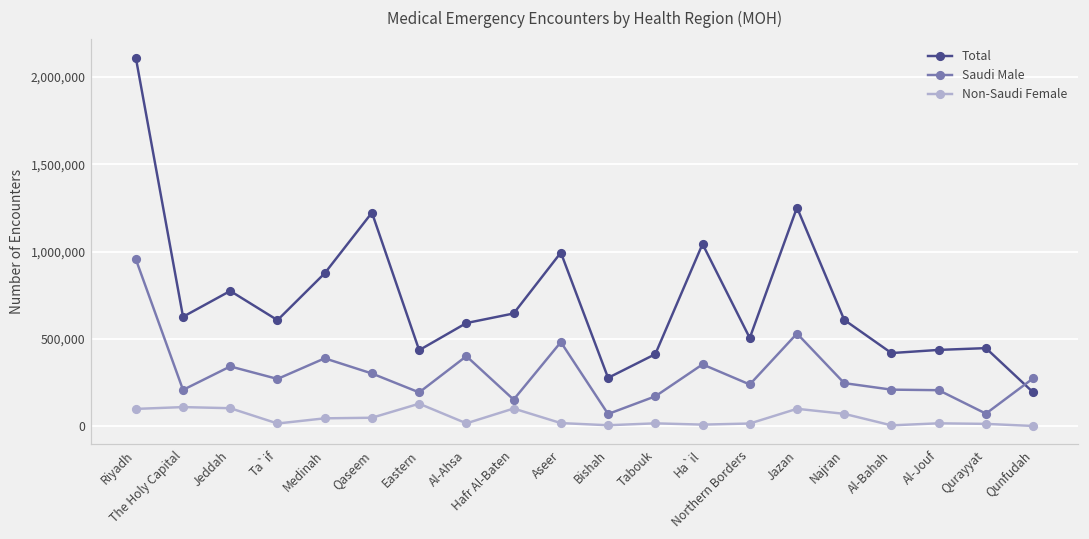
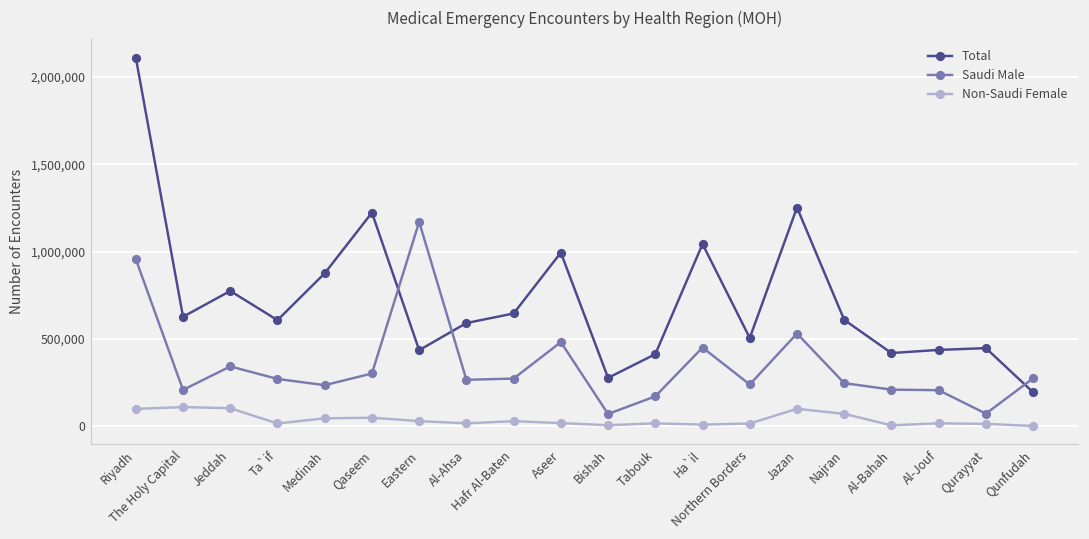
  {
    "Total": {
      "Riyadh": "2,110,000",
      "The Holy Capital": "630,000",
      "Jeddah": "780,000",
      "Ta`if": "610,000",
      "Medinah": "880,000",
      "Qaseem": "1,220,000",
      "Eastern": "440,000",
      "Al-Ahsa": "590,000",
      "Hafr Al-Baten": "650,000",
      "Aseer": "990,000",
      "Bishah": "280,000",
      "Tabouk": "410,000",
      "Ha`il": "1,040,000",
      "Northern Borders": "510,000",
      "Jazan": "1,250,000",
      "Najran": "610,000",
      "Al-Bahah": "420,000",
      "Al-Jouf": "440,000",
      "Qurayyat": "450,000",
      "Qunfudah": "190,000"
    },
    "Saudi Male": {
      "Riyadh": "960,000",
      "The Holy Capital": "210,000",
      "Jeddah": "340,000",
      "Ta`if": "270,000",
-     "Medinah": "390,000",
+     "Medinah": "240,000",
      "Qaseem": "300,000",
-     "Eastern": "190,000",
-     "Al-Ahsa": "400,000",
-     "Hafr Al-Baten": "150,000",
+     "Eastern": "1,170,000",
+     "Al-Ahsa": "270,000",
+     "Hafr Al-Baten": "270,000",
      "Aseer": "480,000",
      "Bishah": "70,000",
      "Tabouk": "170,000",
-     "Ha`il": "350,000",
+     "Ha`il": "450,000",
      "Northern Borders": "240,000",
      "Jazan": "530,000",
      "Najran": "250,000",
      "Al-Bahah": "210,000",
      "Al-Jouf": "210,000",
      "Qurayyat": "70,000",
      "Qunfudah": "270,000"
    },
    "Non-Saudi Female": {
      "Riyadh": "100,000",
      "The Holy Capital": "110,000",
      "Jeddah": "100,000",
      "Ta`if": "20,000",
      "Medinah": "50,000",
      "Qaseem": "50,000",
-     "Eastern": "130,000",
+     "Eastern": "30,000",
      "Al-Ahsa": "20,000",
-     "Hafr Al-Baten": "100,000",
+     "Hafr Al-Baten": "30,000",
      "Aseer": "20,000",
      "Bishah": "10,000",
      "Tabouk": "20,000",
      "Ha`il": "10,000",
      "Northern Borders": "20,000",
      "Jazan": "100,000",
      "Najran": "70,000",
      "Al-Bahah": "10,000",
      "Al-Jouf": "20,000",
      "Qurayyat": "10,000",
      "Qunfudah": "0"
    }
  }
